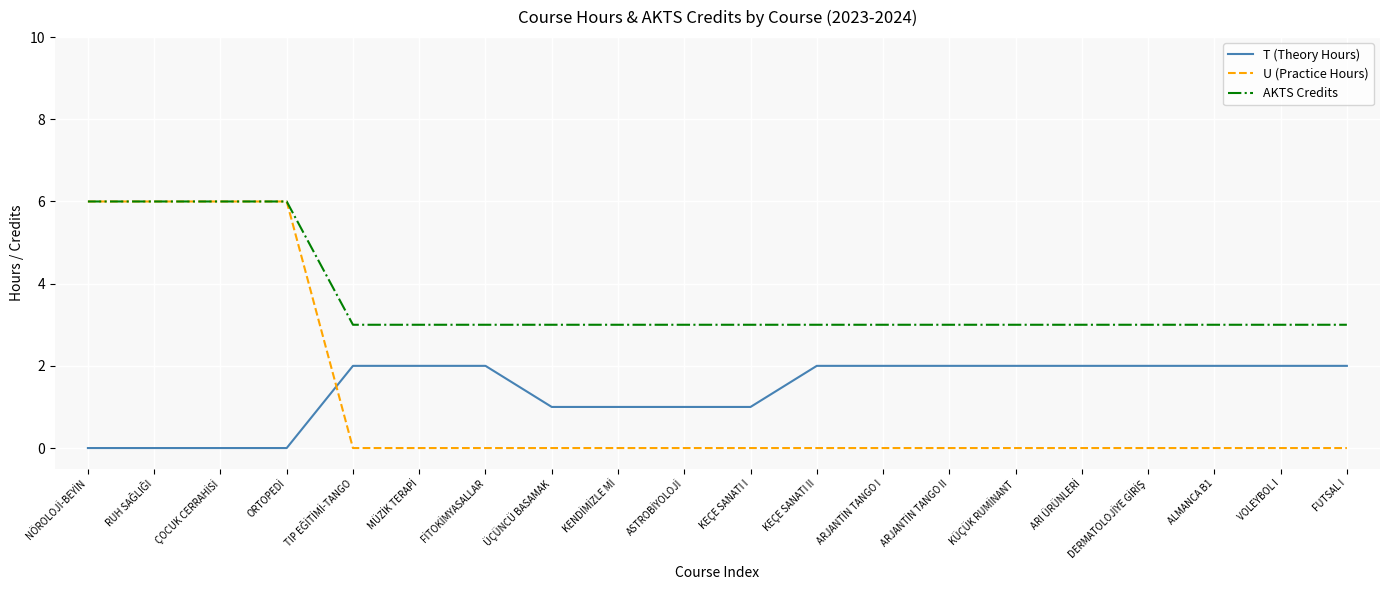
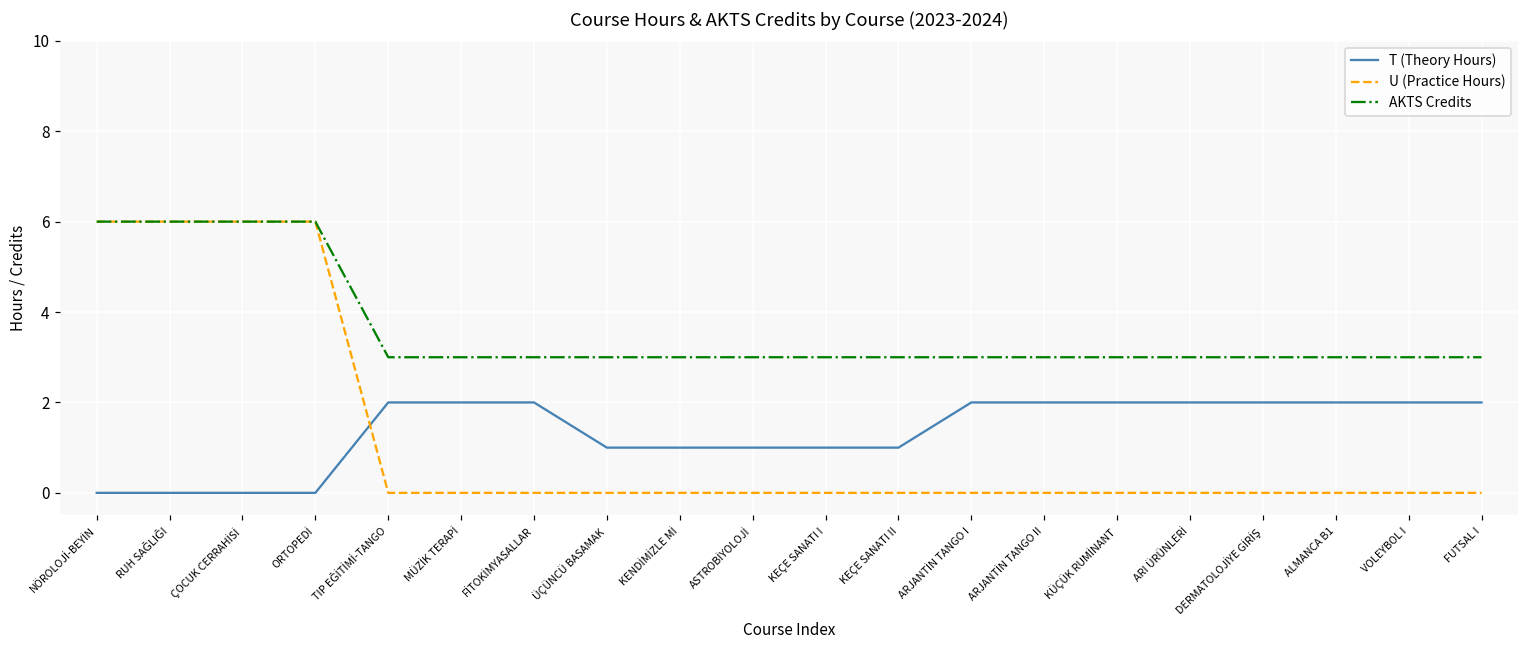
  {
    "T (Theory Hours)": {
      "NÖROLOJİ-BEYİN": 0,
      "RUH SAĞLIĞI": 0,
      "ÇOCUK CERRAHİSİ": 0,
      "ORTOPEDİ": 0,
      "TIP EĞİTİMİ-TANGO": 2,
      "MÜZİK TERAPİ": 2,
      "FİTOKİMYASALLAR": 2,
      "ÜÇÜNCÜ BASAMAK": 1,
      "KENDİMİZLE Mİ": 1,
      "ASTROBİYOLOJİ": 1,
      "KEÇE SANATI I": 1,
-     "KEÇE SANATI II": 2,
+     "KEÇE SANATI II": 1,
      "ARJANTİN TANGO I": 2,
      "ARJANTİN TANGO II": 2,
      "KÜÇÜK RUMİNANT": 2,
      "ARI ÜRÜNLERİ": 2,
      "DERMATOLOJİYE GİRİŞ": 2,
      "ALMANCA B1": 2,
      "VOLEYBOL I": 2,
      "FUTSAL I": 2
    },
    "U (Practice Hours)": {
      "TIP EĞİTİMİ-TANGO": 0,
      "MÜZİK TERAPİ": 0,
      "FİTOKİMYASALLAR": 0,
      "ÜÇÜNCÜ BASAMAK": 0,
      "KENDİMİZLE Mİ": 0,
      "ASTROBİYOLOJİ": 0,
      "KEÇE SANATI I": 0,
      "KEÇE SANATI II": 0,
      "ARJANTİN TANGO I": 0,
      "ARJANTİN TANGO II": 0,
      "KÜÇÜK RUMİNANT": 0,
      "ARI ÜRÜNLERİ": 0,
      "DERMATOLOJİYE GİRİŞ": 0,
      "ALMANCA B1": 0,
      "VOLEYBOL I": 0,
      "FUTSAL I": 0
    },
    "AKTS Credits": {
      "TIP EĞİTİMİ-TANGO": 3,
      "MÜZİK TERAPİ": 3,
      "FİTOKİMYASALLAR": 3,
      "ÜÇÜNCÜ BASAMAK": 3,
      "KENDİMİZLE Mİ": 3,
      "ASTROBİYOLOJİ": 3,
      "KEÇE SANATI I": 3,
      "KEÇE SANATI II": 3,
      "ARJANTİN TANGO I": 3,
      "ARJANTİN TANGO II": 3,
      "KÜÇÜK RUMİNANT": 3,
      "ARI ÜRÜNLERİ": 3,
      "DERMATOLOJİYE GİRİŞ": 3,
      "ALMANCA B1": 3,
      "VOLEYBOL I": 3,
      "FUTSAL I": 3
    }
  }
